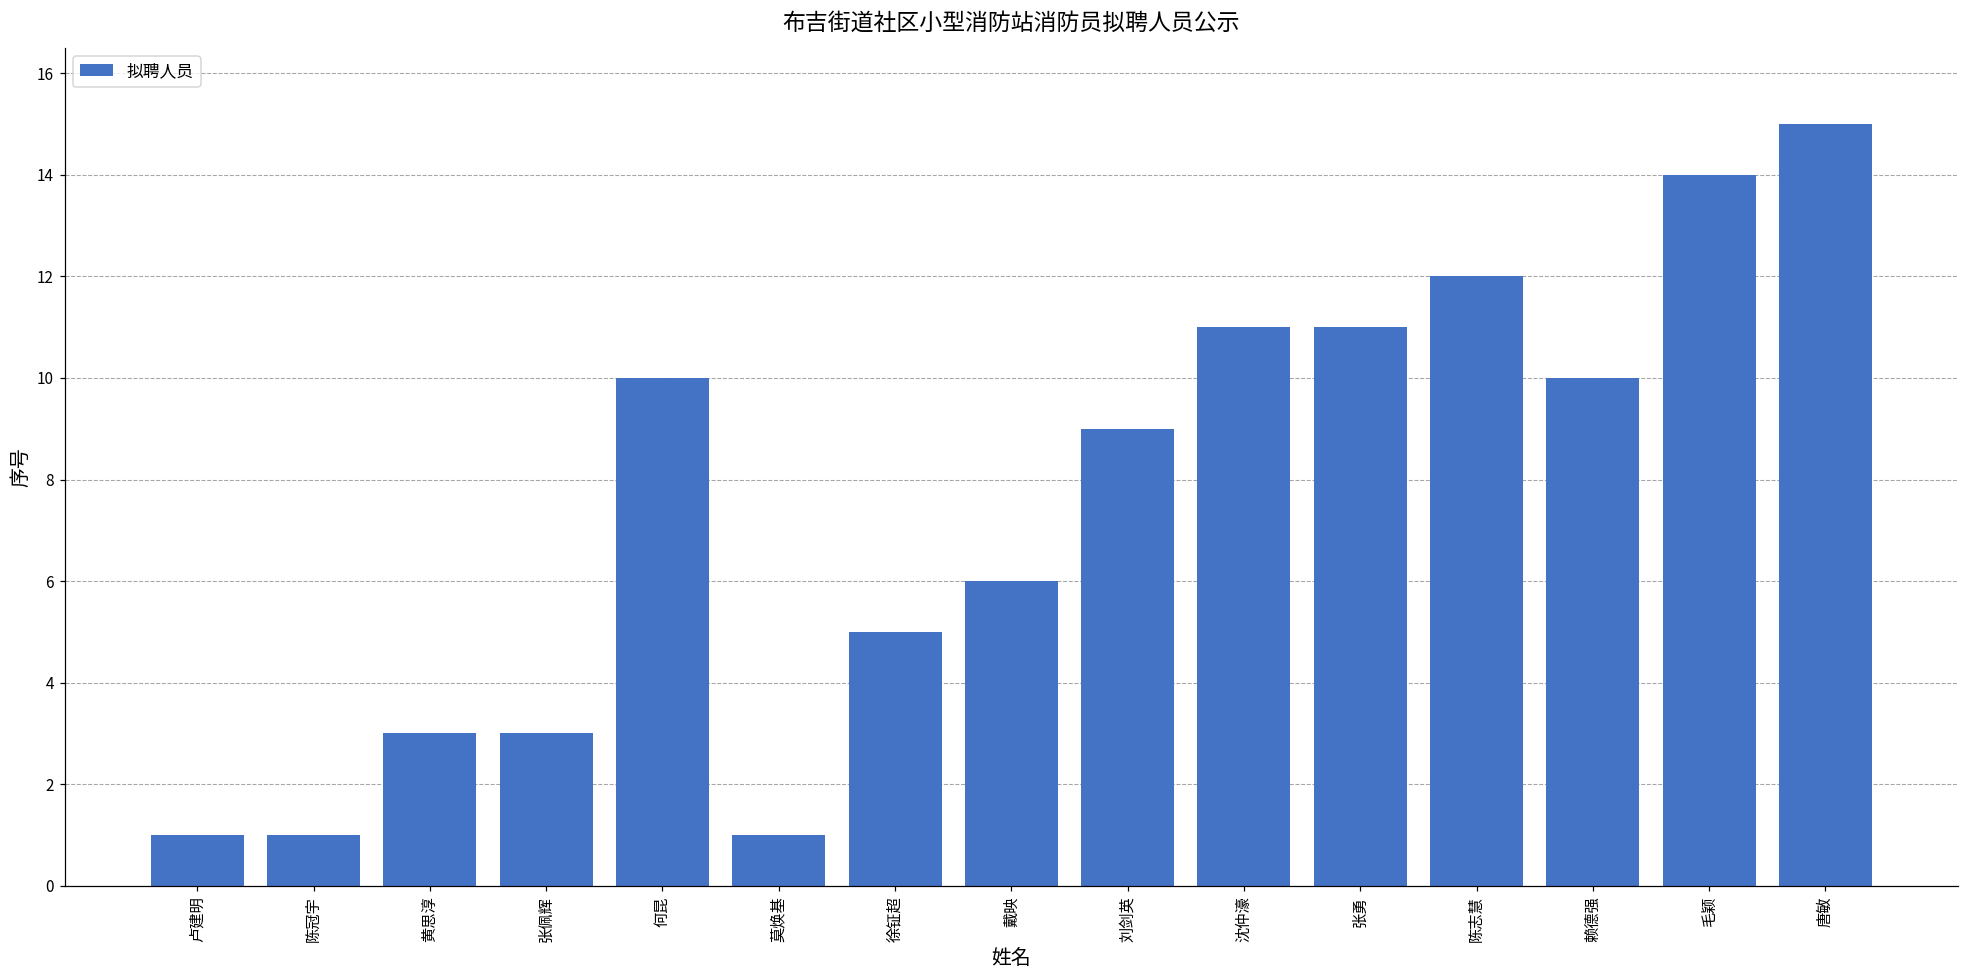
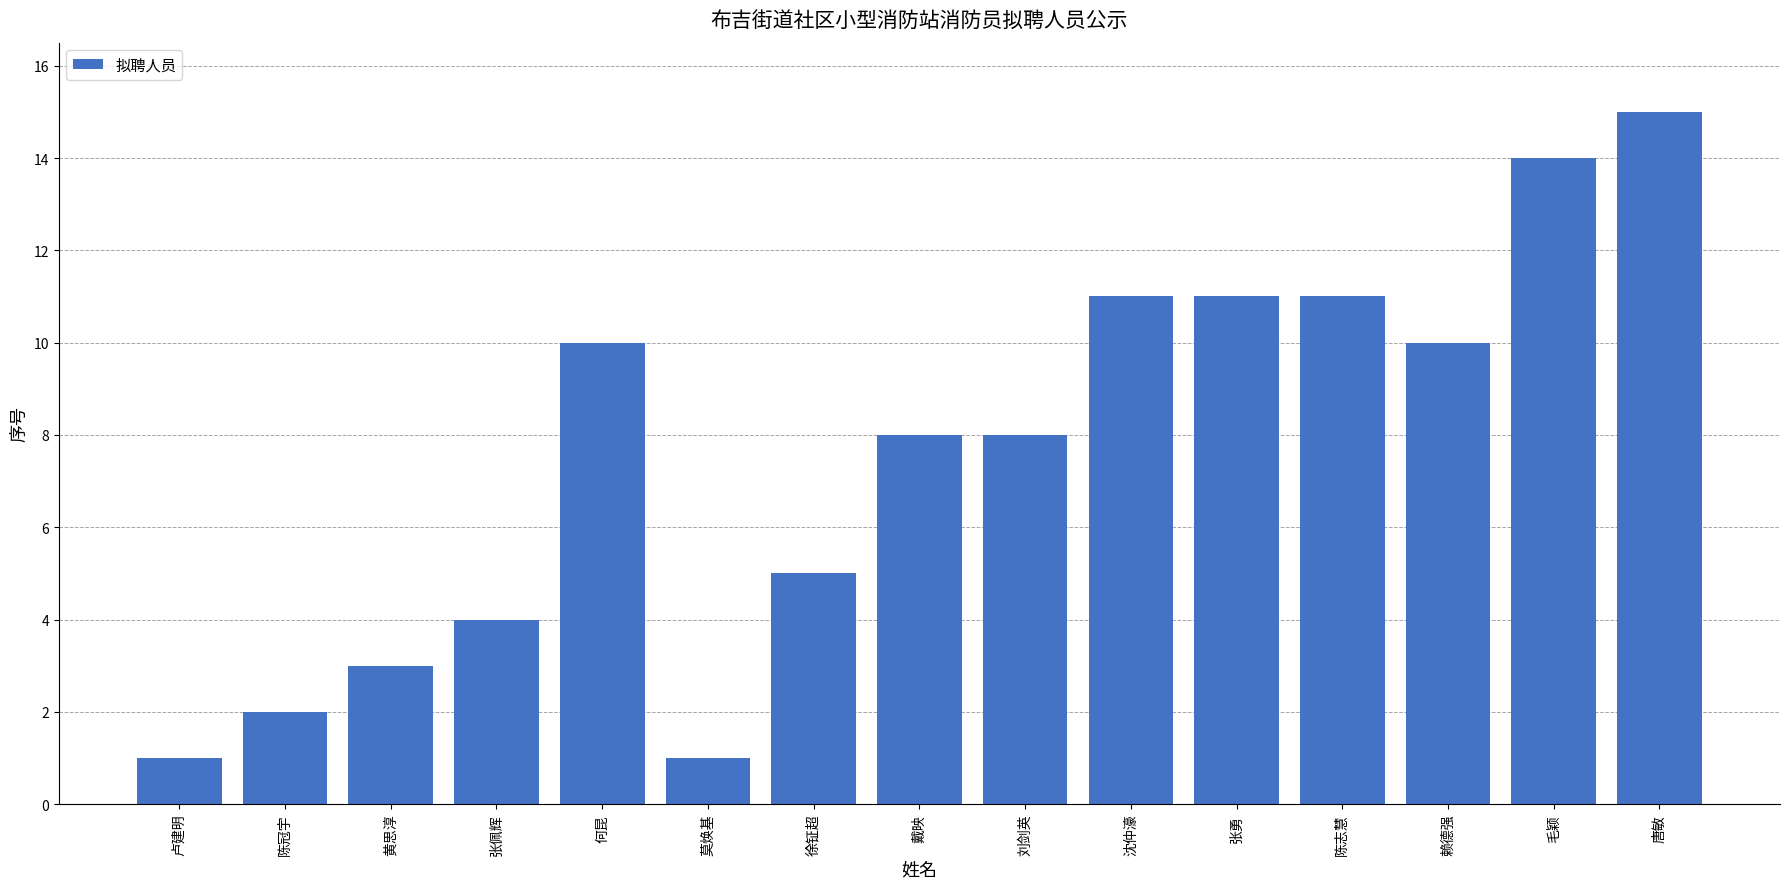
  {
    "卢建明": 1,
-   "陈冠宇": 1,
+   "陈冠宇": 2,
    "黄思淳": 3,
-   "张佩辉": 3,
+   "张佩辉": 4,
    "何昆": 10,
    "莫焕基": 1,
    "徐钲超": 5,
-   "戴映": 6,
-   "刘剑英": 9,
+   "戴映": 8,
+   "刘剑英": 8,
    "沈仲濠": 11,
    "张勇": 11,
-   "陈志慧": 12,
+   "陈志慧": 11,
    "赖德强": 10,
    "毛颖": 14,
    "唐敏": 15
  }
